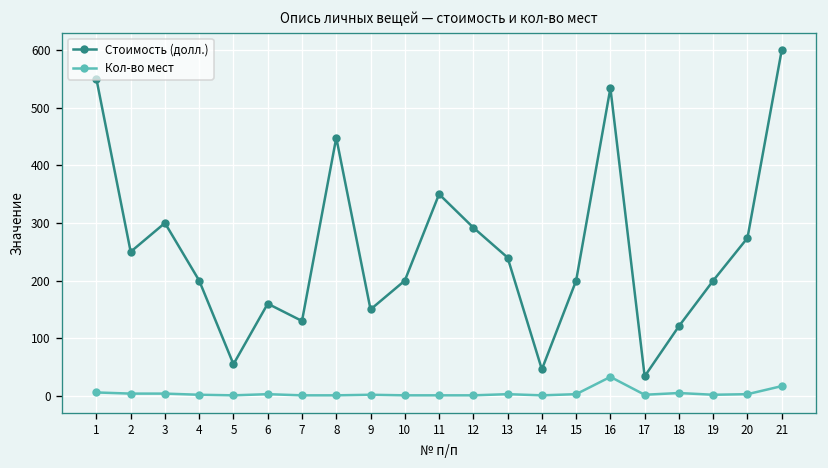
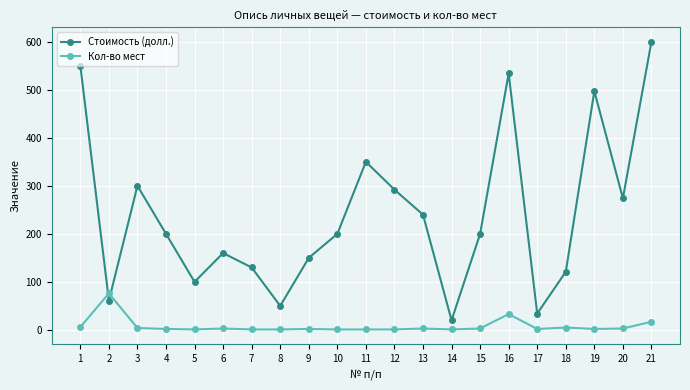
  {
    "Стоимость (долл.)": {
-     "2": 250,
+     "2": 60,
      "3": 300,
      "4": 200,
-     "5": 60,
+     "5": 100,
      "6": 160,
      "7": 130,
-     "8": 450,
+     "8": 50,
      "9": 150,
      "10": 200,
      "11": 350,
      "12": 290,
      "13": 240,
-     "14": 50,
+     "14": 20,
      "15": 200,
      "16": 530,
      "17": 30,
      "18": 120,
-     "19": 200,
+     "19": 500,
      "20": 270,
      "21": 600
    },
    "Кол-во мест": {
      "1": 10,
-     "2": 0,
+     "2": 80,
      "3": 0,
      "4": 0,
      "5": 0,
      "6": 0,
      "7": 0,
      "8": 0,
      "9": 0,
      "10": 0,
      "11": 0,
      "12": 0,
      "13": 0,
      "14": 0,
      "15": 0,
      "16": 30,
      "17": 0,
      "18": 10,
      "19": 0,
      "20": 0,
      "21": 20
    }
  }
